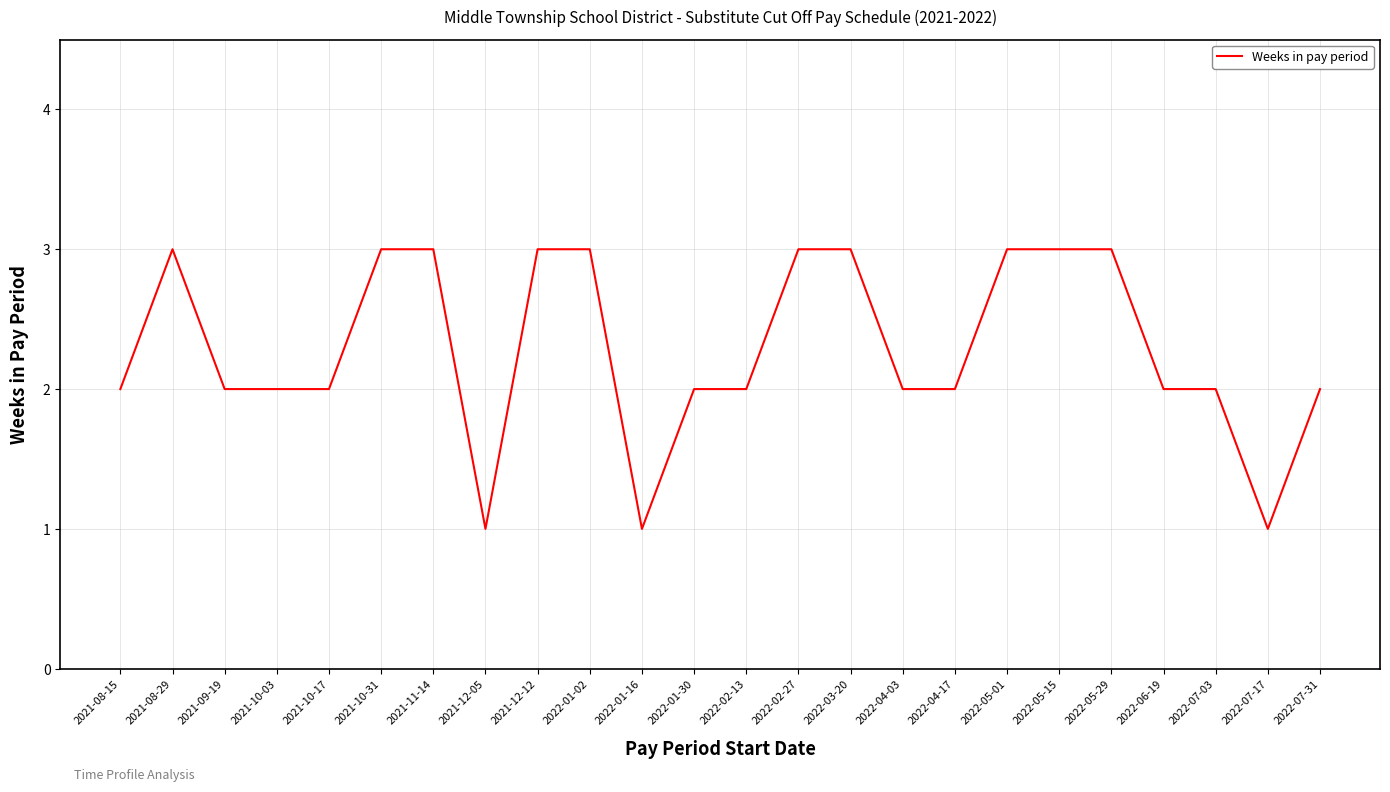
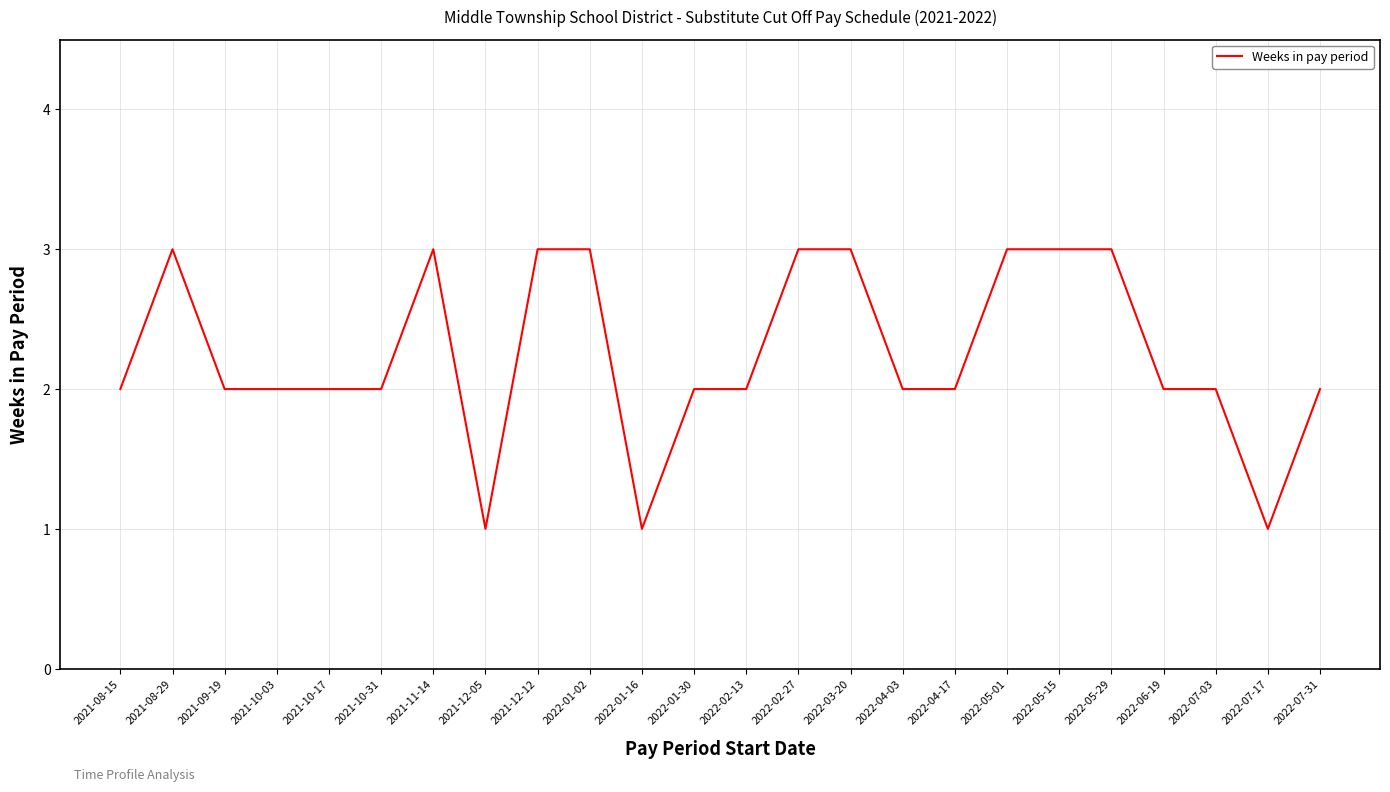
  {
    "2021-08-15": 2,
    "2021-08-29": 3,
    "2021-09-19": 2,
    "2021-10-03": 2,
    "2021-10-17": 2,
-   "2021-10-31": 3,
+   "2021-10-31": 2,
    "2021-11-14": 3,
    "2021-12-05": 1,
    "2021-12-12": 3,
    "2022-01-02": 3,
    "2022-01-16": 1,
    "2022-01-30": 2,
    "2022-02-13": 2,
    "2022-02-27": 3,
    "2022-03-20": 3,
    "2022-04-03": 2,
    "2022-04-17": 2,
    "2022-05-01": 3,
    "2022-05-15": 3,
    "2022-05-29": 3,
    "2022-06-19": 2,
    "2022-07-03": 2,
    "2022-07-17": 1,
    "2022-07-31": 2
  }
